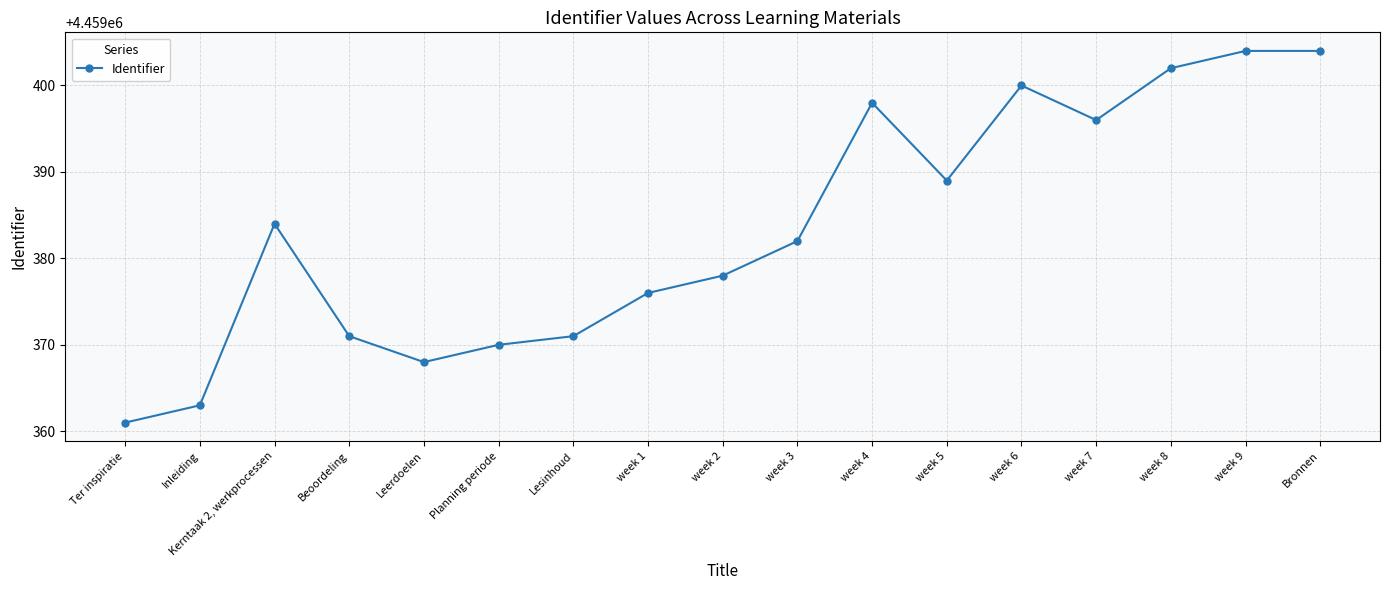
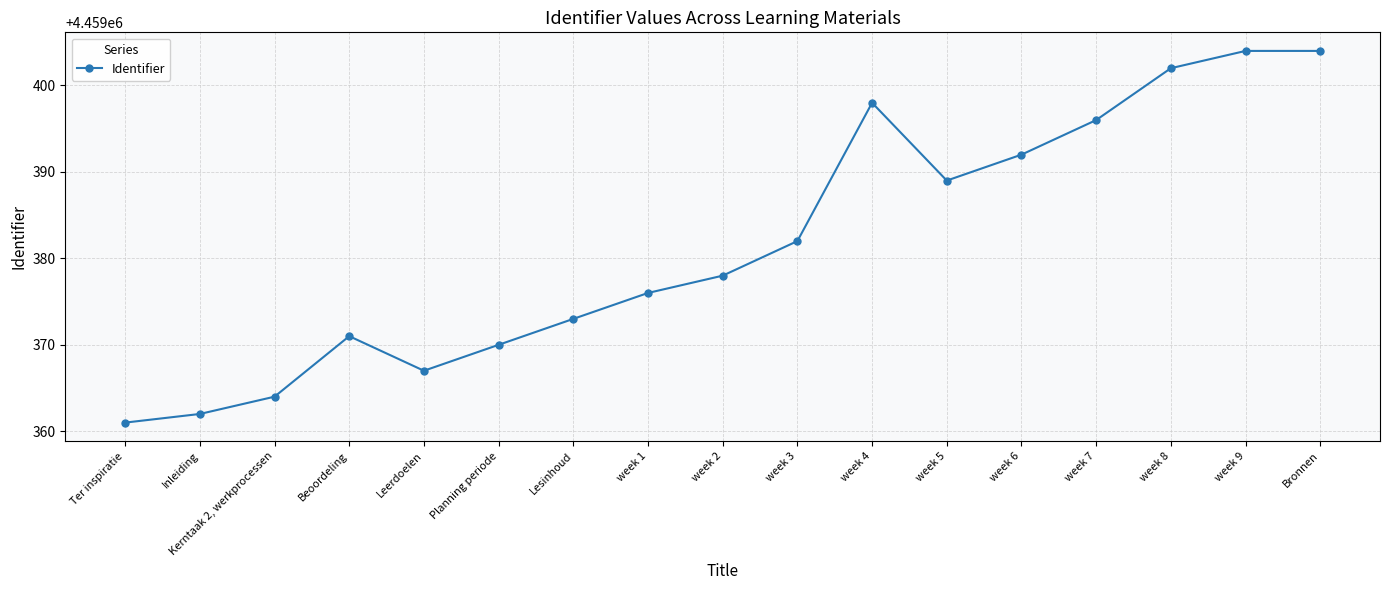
  {
    "Ter inspiratie": 4459361,
-   "Inleiding": 4459363,
-   "Kerntaak 2, werkprocessen": 4459384,
+   "Inleiding": 4459362,
+   "Kerntaak 2, werkprocessen": 4459364,
    "Beoordeling": 4459371,
-   "Leerdoelen": 4459368,
+   "Leerdoelen": 4459367,
    "Planning periode": 4459370,
-   "Lesinhoud": 4459371,
+   "Lesinhoud": 4459373,
    "week 1": 4459376,
    "week 2": 4459378,
    "week 3": 4459382,
    "week 4": 4459398,
    "week 5": 4459389,
-   "week 6": 4459400,
+   "week 6": 4459392,
    "week 7": 4459396,
    "week 8": 4459402,
    "week 9": 4459404,
    "Bronnen": 4459404
  }
